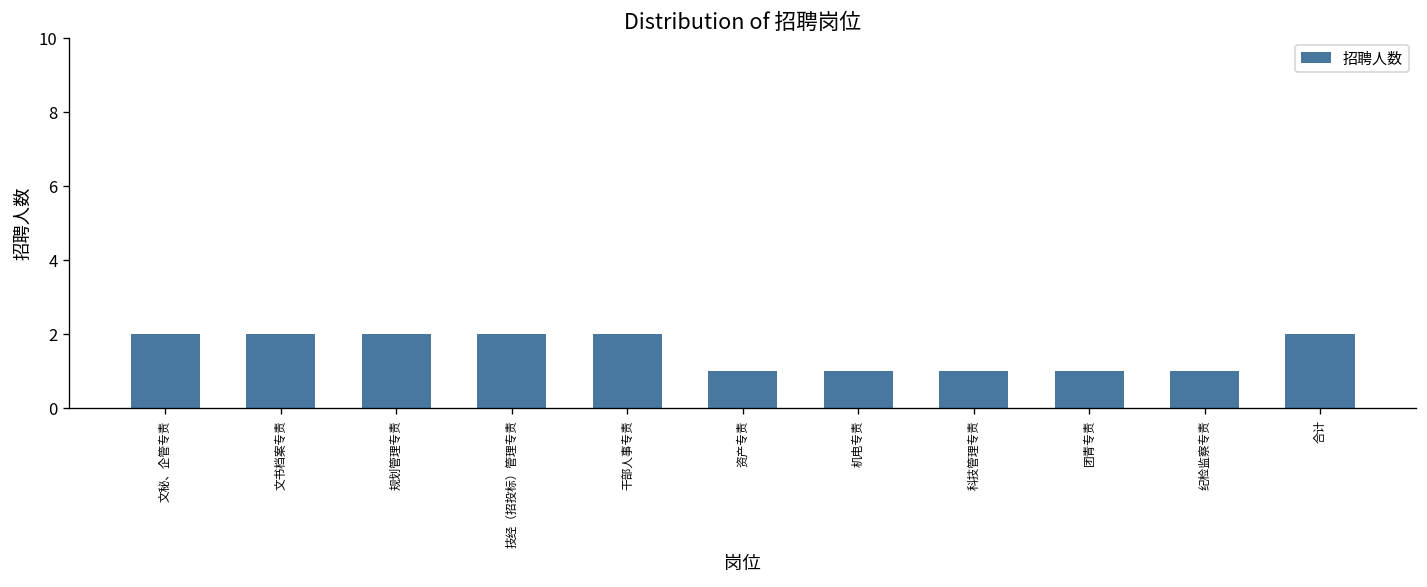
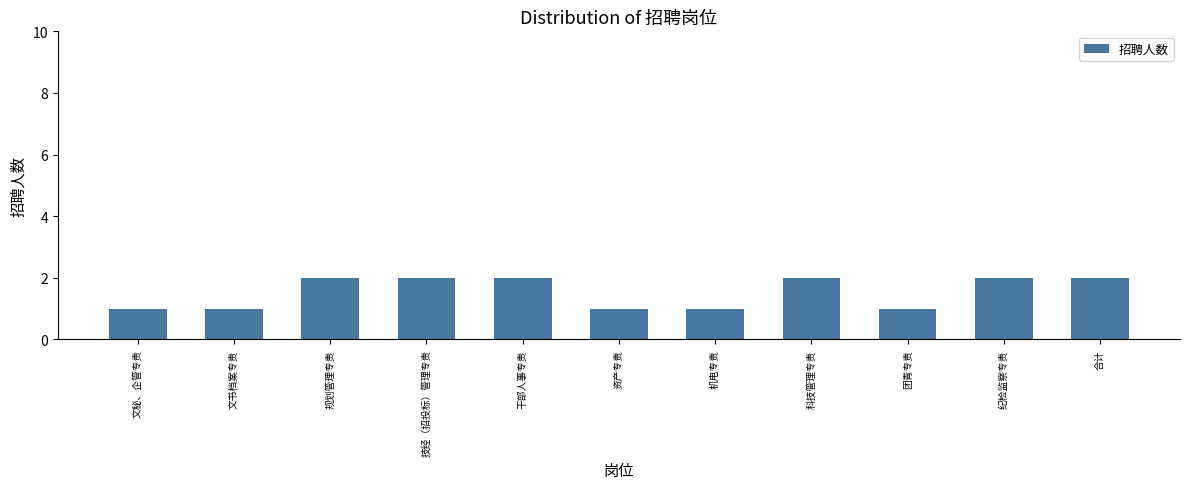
  {
-   "文秘、企管专责": 2,
-   "文书档案专责": 2,
+   "文秘、企管专责": 1,
+   "文书档案专责": 1,
    "规划管理专责": 2,
    "技经（招投标）管理专责": 2,
    "干部人事专责": 2,
    "资产专责": 1,
    "机电专责": 1,
-   "科技管理专责": 1,
+   "科技管理专责": 2,
    "团青专责": 1,
-   "纪检监察专责": 1,
+   "纪检监察专责": 2,
    "合计": 2
  }
